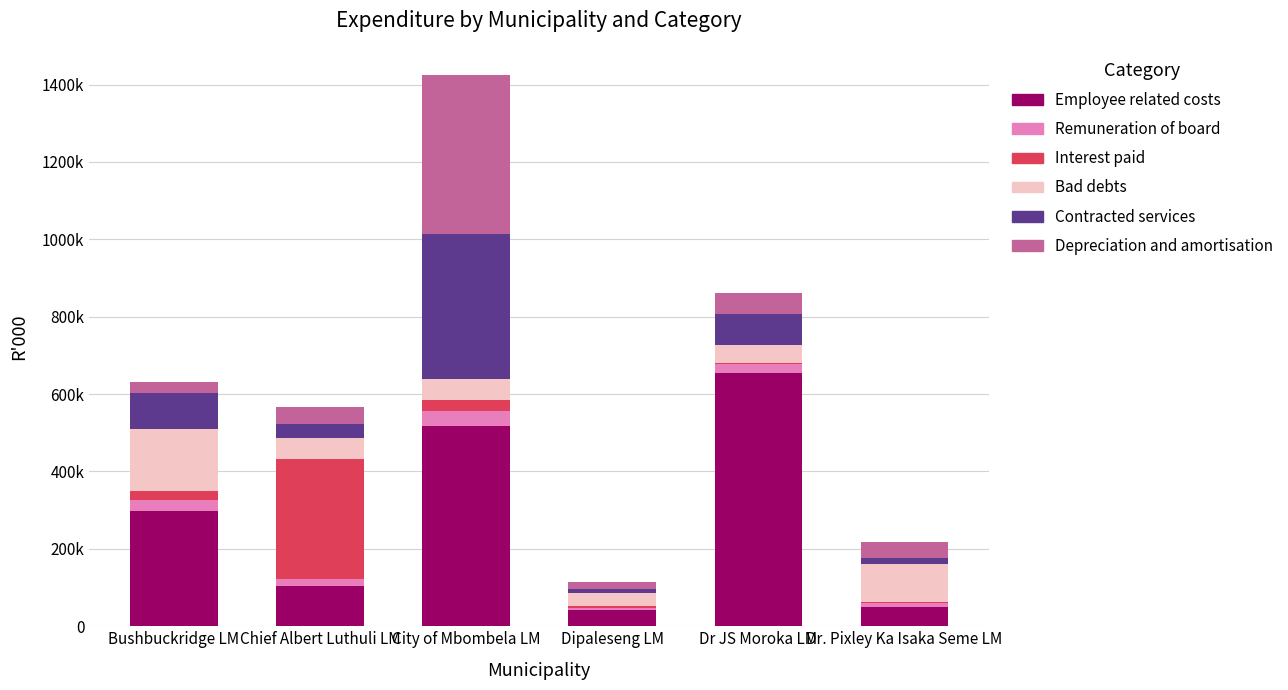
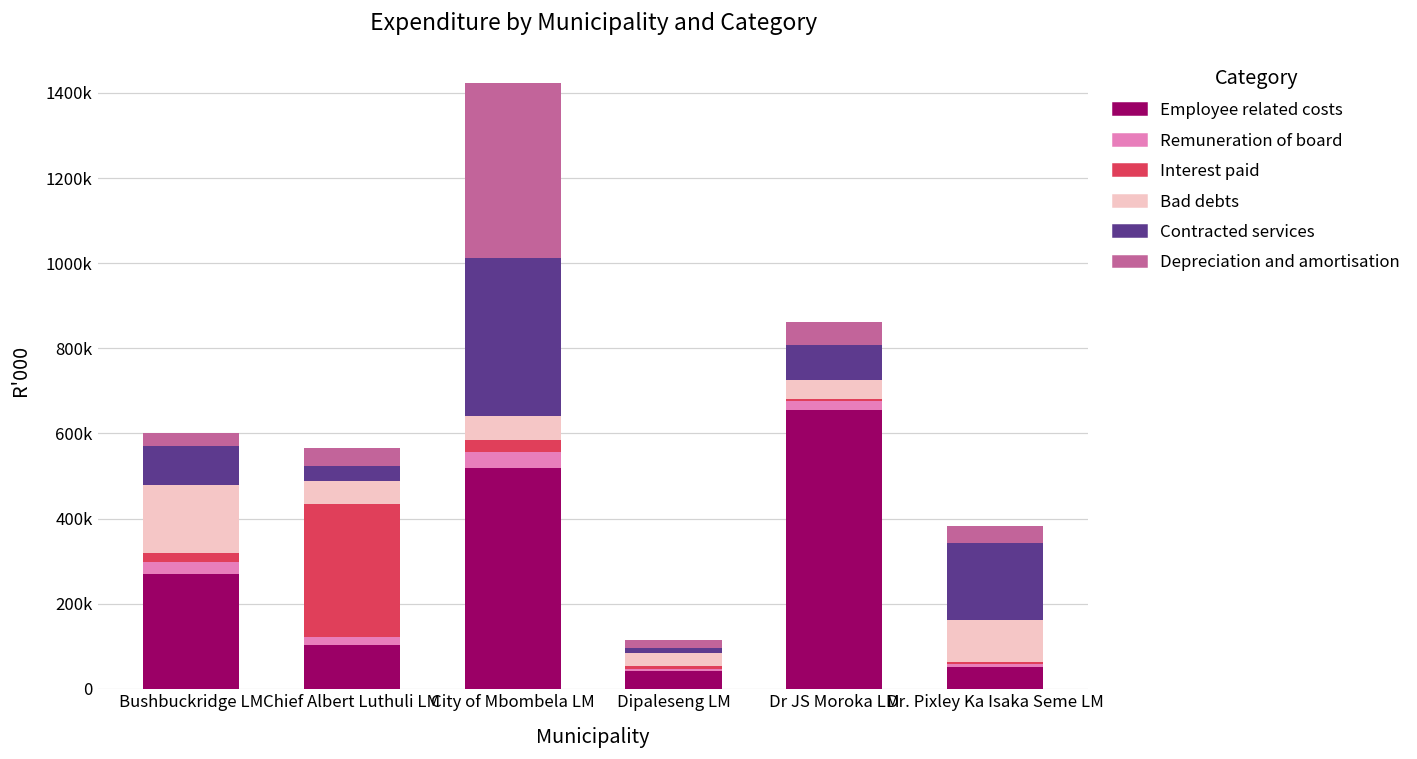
  {
    "Employee related costs": {
-     "Bushbuckridge LM": 300000,
+     "Bushbuckridge LM": 270000,
      "Chief Albert Luthuli LM": 100000,
      "City of Mbombela LM": 520000,
      "Dipaleseng LM": 40000,
      "Dr JS Moroka LM": 650000,
      "Dr. Pixley Ka Isaka Seme LM": 50000
    },
    "Interest paid": {
      "Bushbuckridge LM": 20000,
      "Chief Albert Luthuli LM": 310000,
      "City of Mbombela LM": 30000
    },
    "Bad debts": {
      "Bushbuckridge LM": 160000,
      "Chief Albert Luthuli LM": 50000,
      "City of Mbombela LM": 50000,
      "Dipaleseng LM": 30000,
      "Dr JS Moroka LM": 50000,
      "Dr. Pixley Ka Isaka Seme LM": 100000
    },
    "Contracted services": {
      "Bushbuckridge LM": 90000,
      "Chief Albert Luthuli LM": 40000,
      "City of Mbombela LM": 370000,
      "Dipaleseng LM": 10000,
      "Dr JS Moroka LM": 80000,
-     "Dr. Pixley Ka Isaka Seme LM": 20000
+     "Dr. Pixley Ka Isaka Seme LM": 180000
    }
  }
